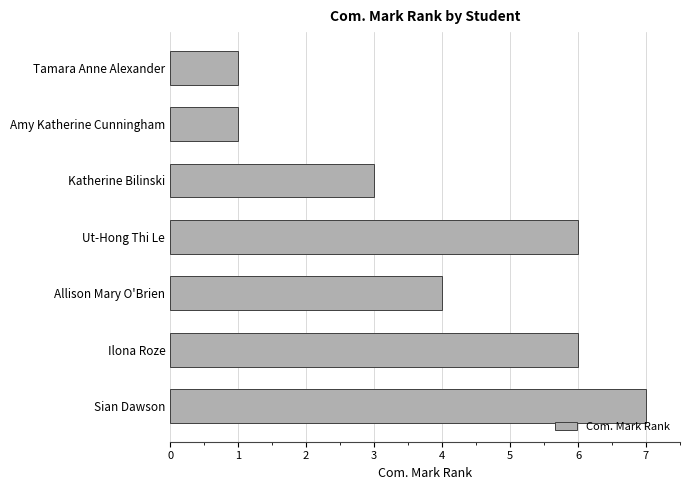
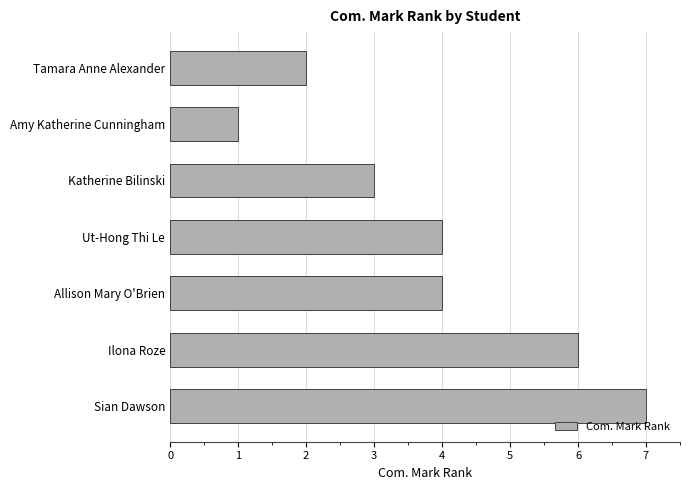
  {
-   "Tamara Anne Alexander": 1,
+   "Tamara Anne Alexander": 2,
    "Amy Katherine Cunningham": 1,
    "Katherine Bilinski": 3,
-   "Ut-Hong Thi Le": 6,
+   "Ut-Hong Thi Le": 4,
    "Allison Mary O'Brien": 4,
    "Ilona Roze": 6,
    "Sian Dawson": 7
  }
